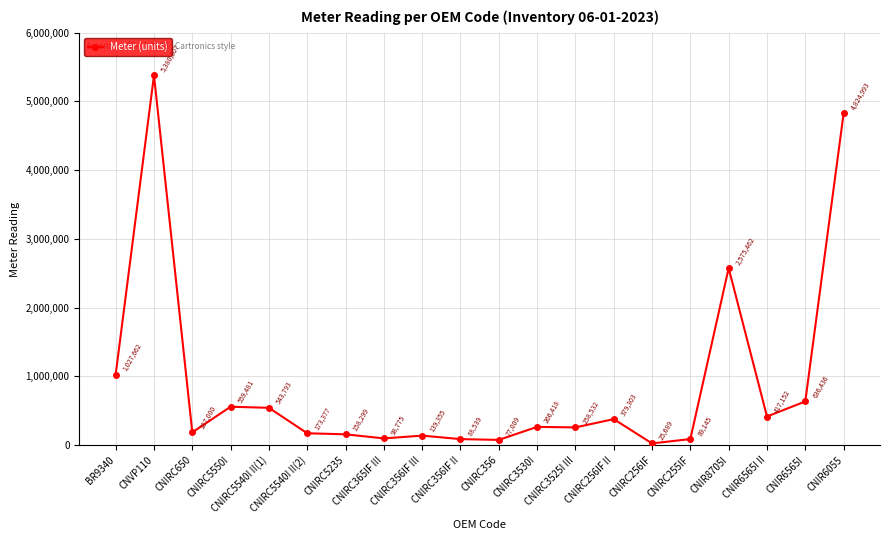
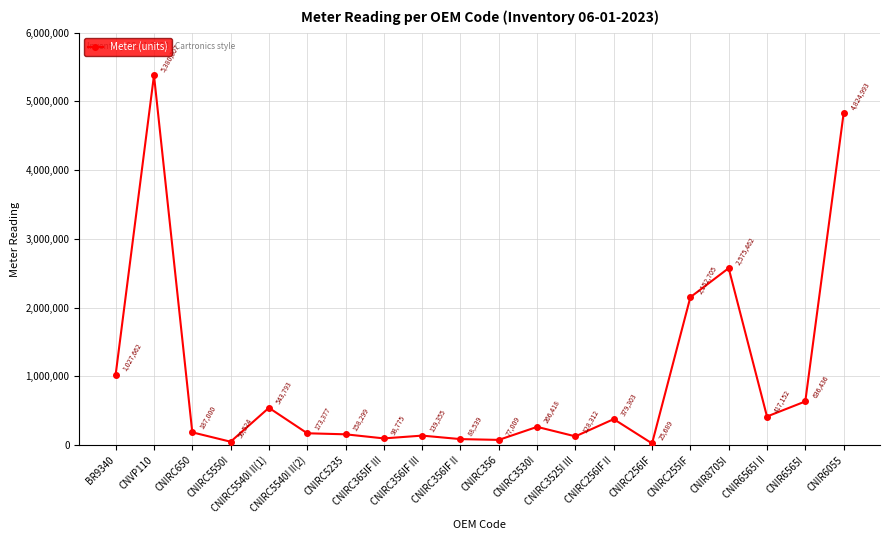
  {
    "BR9340": "1,027,662",
    "CNIRC650": "187,000",
-   "CNIRC5550I": "559,481",
+   "CNIRC5550I": "50,524",
    "CNIRC5540I II(1)": "543,793",
    "CNIRC5540I II(2)": "173,377",
    "CNIRC5235": "158,299",
    "CNIRC365IF III": "98,775",
    "CNIRC356IF III": "139,355",
    "CNIRC356IF II": "88,539",
    "CNIRC356": "77,009",
    "CNIRC3530I": "266,418",
-   "CNIRC3525I III": "258,532",
+   "CNIRC3525I III": "128,312",
    "CNIRC256IF II": "379,303",
    "CNIRC256IF": "25,689",
-   "CNIRC255IF": "89,145",
+   "CNIRC255IF": "2,152,705",
    "CNIR8705I": "2,575,462",
    "CNIR6565I II": "417,152",
    "CNIR6565I": "636,436",
    "CNIR6055": "4,824,993"
  }
